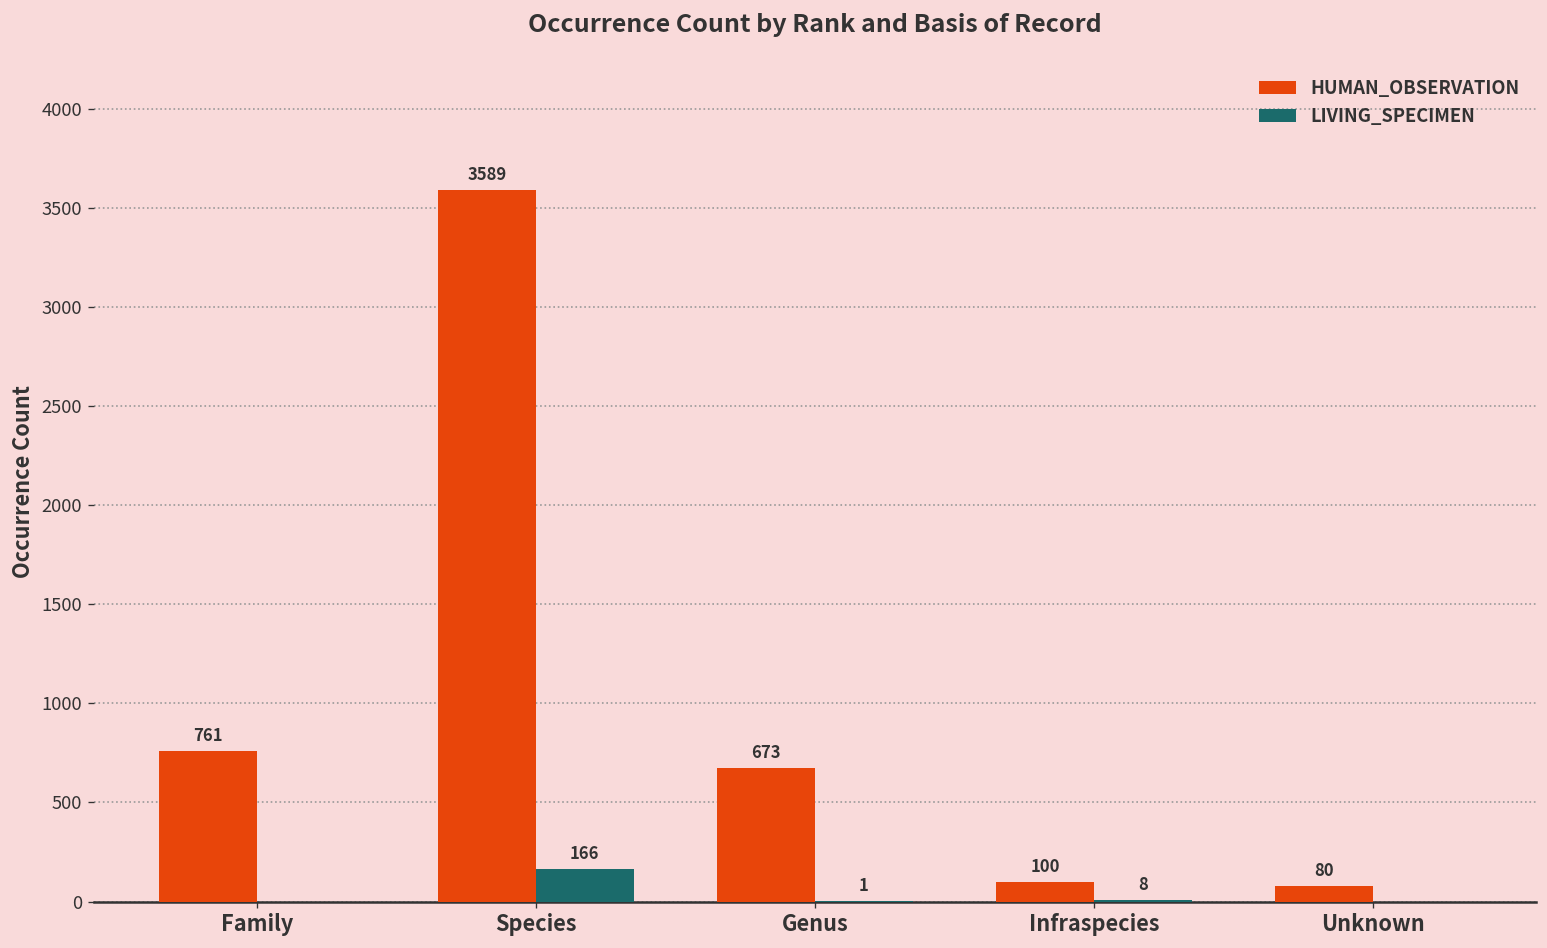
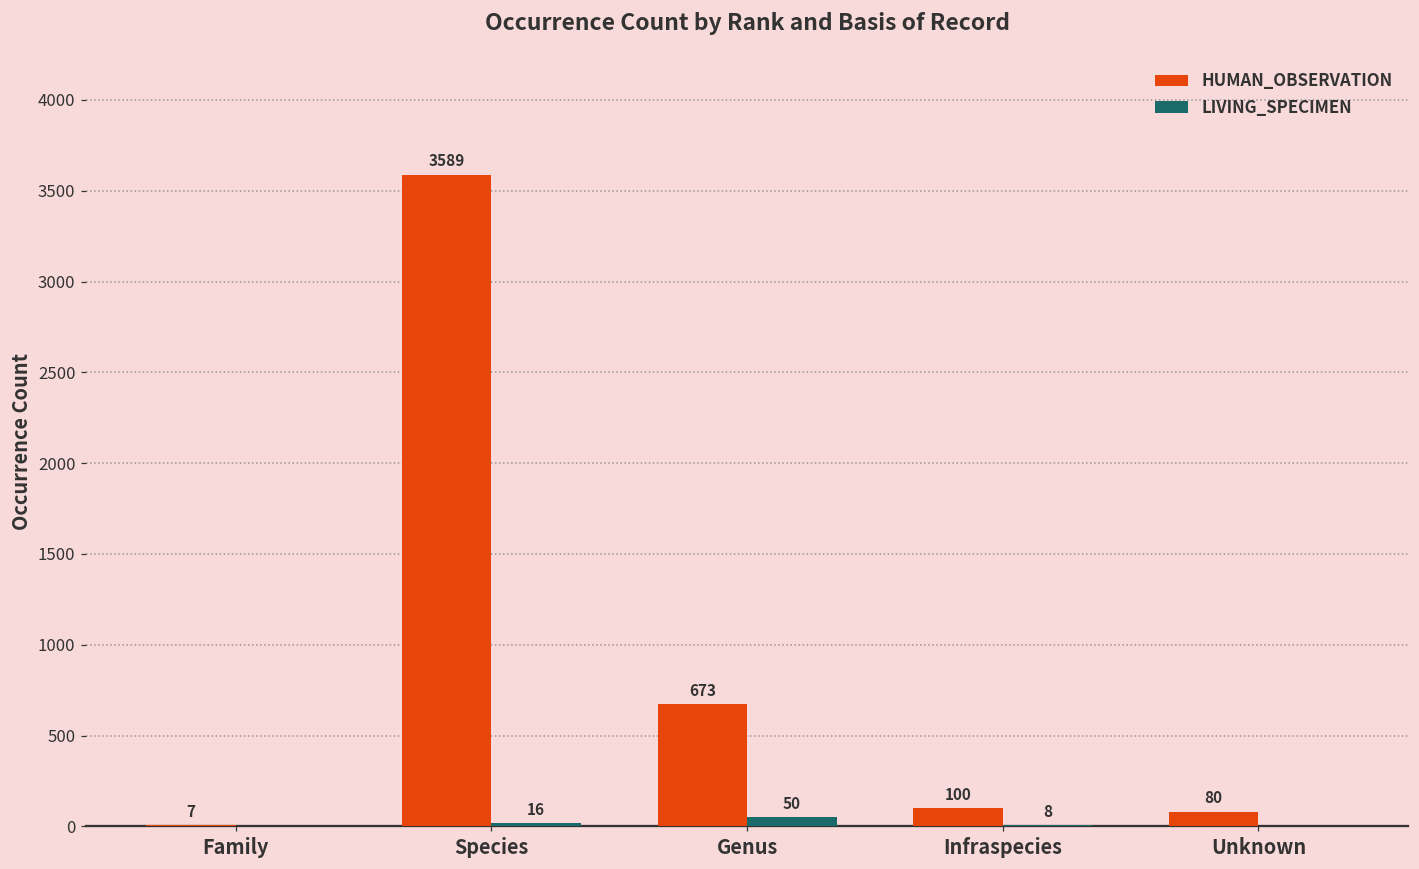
  {
    "HUMAN_OBSERVATION": {
-     "Family": 761,
+     "Family": 7,
      "Species": 3589,
      "Genus": 673,
      "Infraspecies": 100,
      "Unknown": 80
    },
    "LIVING_SPECIMEN": {
-     "Species": 166,
-     "Genus": 1,
+     "Species": 16,
+     "Genus": 50,
      "Infraspecies": 8
    }
  }
